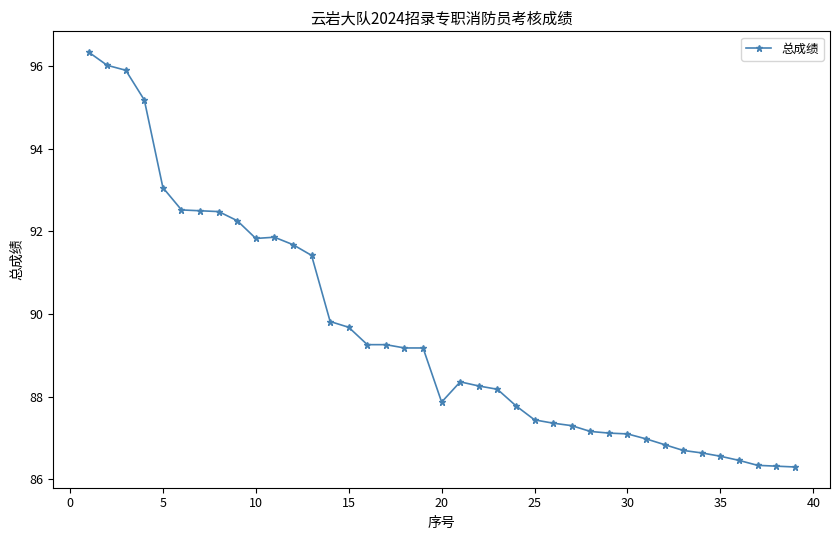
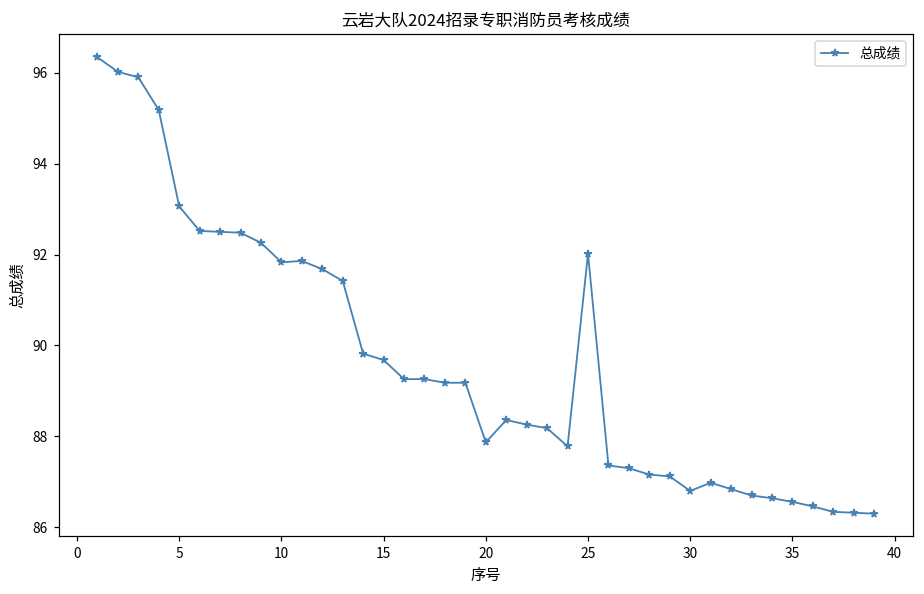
  {
    "5": 93.1,
    "10": 91.8,
    "15": 89.7,
    "20": 87.9,
-   "25": 87.4,
-   "30": 87.1,
+   "25": 92.0,
+   "30": 86.8,
    "35": 86.6
  }
